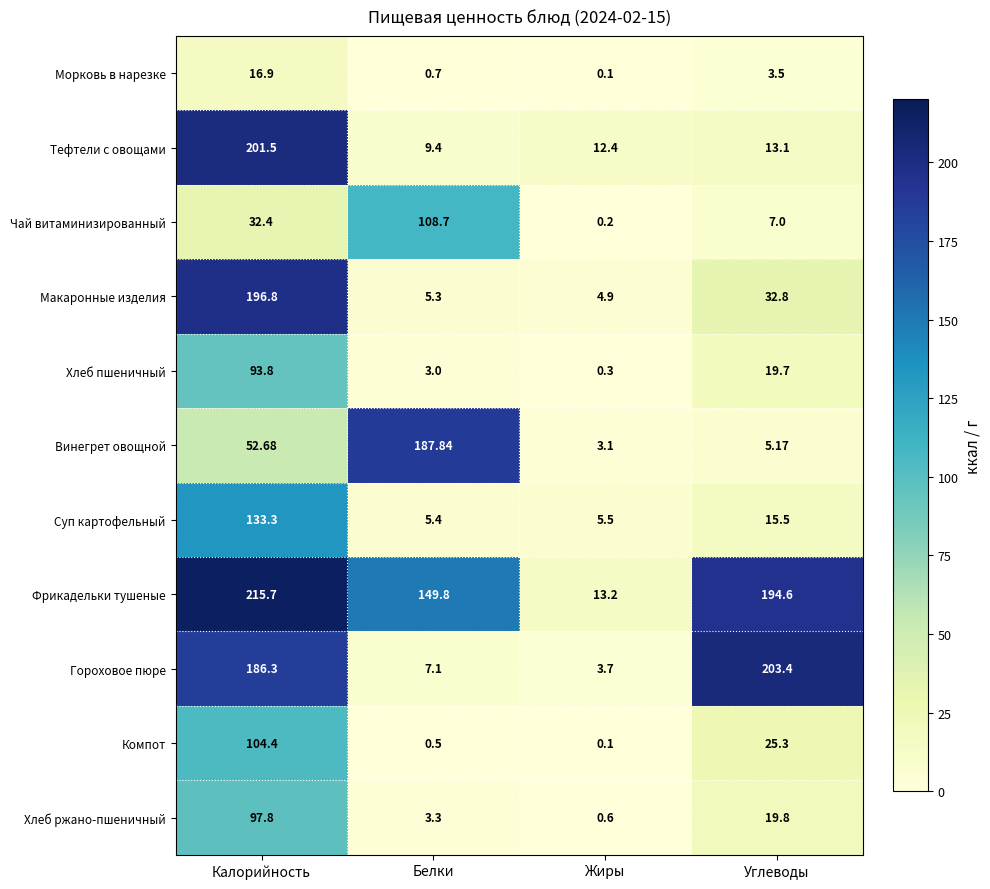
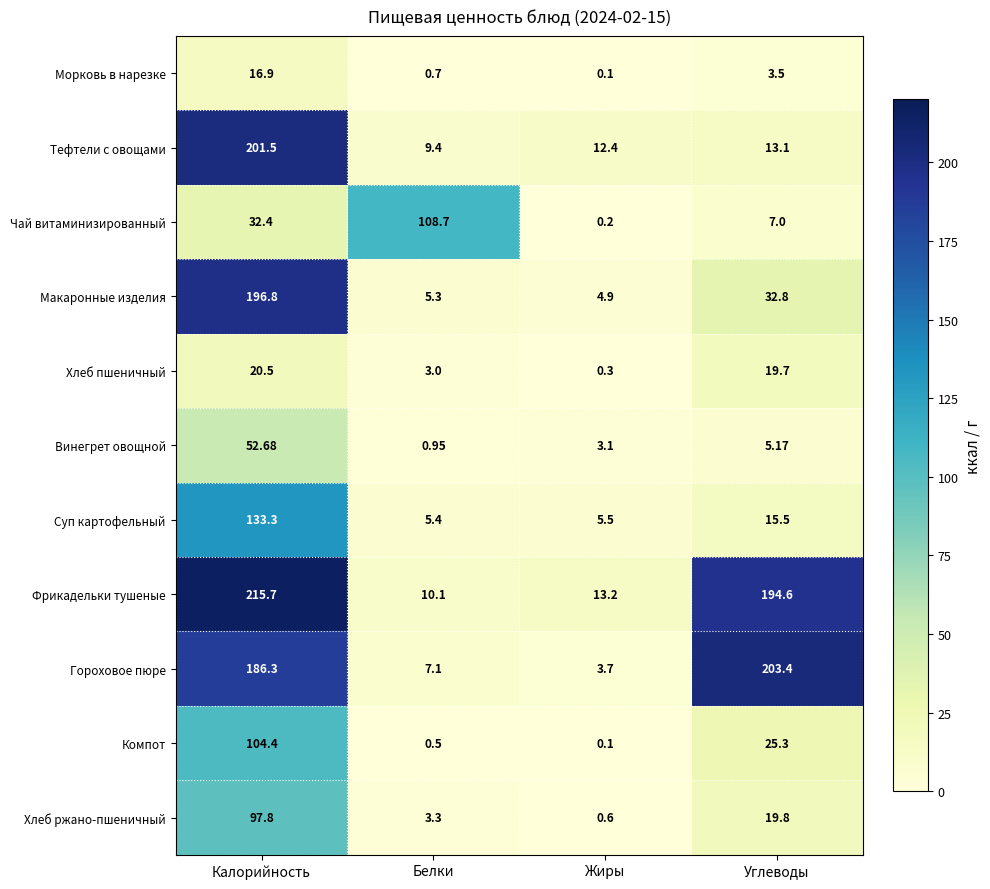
  {
    "Морковь в нарезке": {
      "Калорийность": 16.9,
      "Белки": 0.7,
      "Жиры": 0.1,
      "Углеводы": 3.5
    },
    "Тефтели с овощами": {
      "Калорийность": 201.5,
      "Белки": 9.4,
      "Жиры": 12.4,
      "Углеводы": 13.1
    },
    "Чай витаминизированный": {
      "Калорийность": 32.4,
      "Белки": 108.7,
      "Жиры": 0.2,
      "Углеводы": 7.0
    },
    "Макаронные изделия": {
      "Калорийность": 196.8,
      "Белки": 5.3,
      "Жиры": 4.9,
      "Углеводы": 32.8
    },
    "Хлеб пшеничный": {
-     "Калорийность": 93.8,
+     "Калорийность": 20.5,
      "Белки": 3.0,
      "Жиры": 0.3,
      "Углеводы": 19.7
    },
    "Винегрет овощной": {
      "Калорийность": 52.68,
-     "Белки": 187.84,
+     "Белки": 0.95,
      "Жиры": 3.1,
      "Углеводы": 5.17
    },
    "Суп картофельный": {
      "Калорийность": 133.3,
      "Белки": 5.4,
      "Жиры": 5.5,
      "Углеводы": 15.5
    },
    "Фрикадельки тушеные": {
      "Калорийность": 215.7,
-     "Белки": 149.8,
+     "Белки": 10.1,
      "Жиры": 13.2,
      "Углеводы": 194.6
    },
    "Гороховое пюре": {
      "Калорийность": 186.3,
      "Белки": 7.1,
      "Жиры": 3.7,
      "Углеводы": 203.4
    },
    "Компот": {
      "Калорийность": 104.4,
      "Белки": 0.5,
      "Жиры": 0.1,
      "Углеводы": 25.3
    },
    "Хлеб ржано-пшеничный": {
      "Калорийность": 97.8,
      "Белки": 3.3,
      "Жиры": 0.6,
      "Углеводы": 19.8
    }
  }
